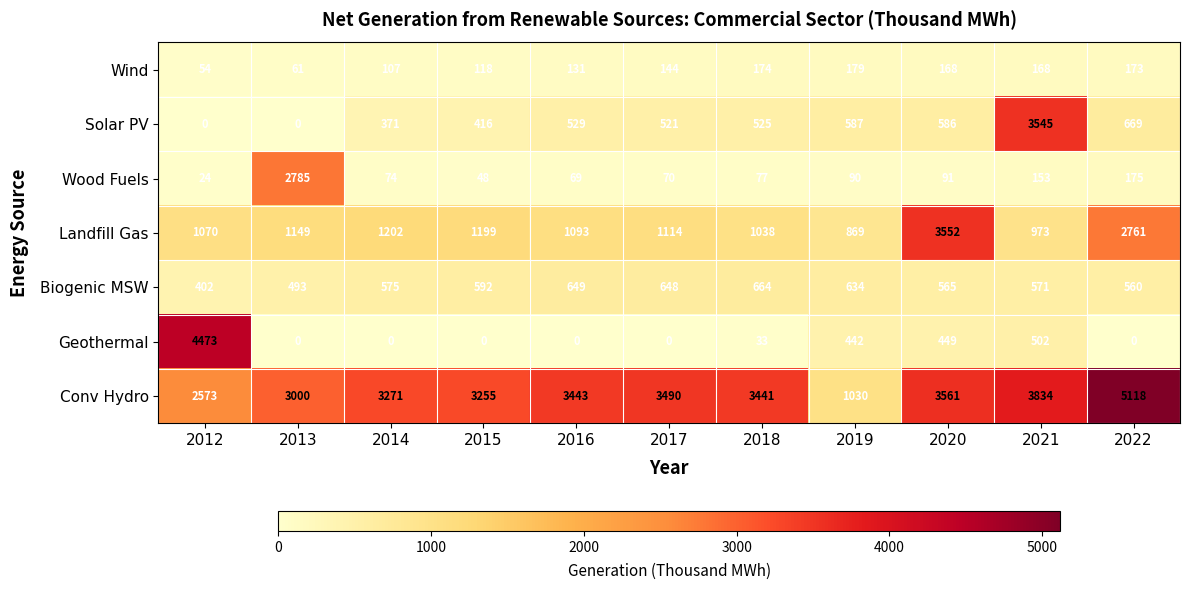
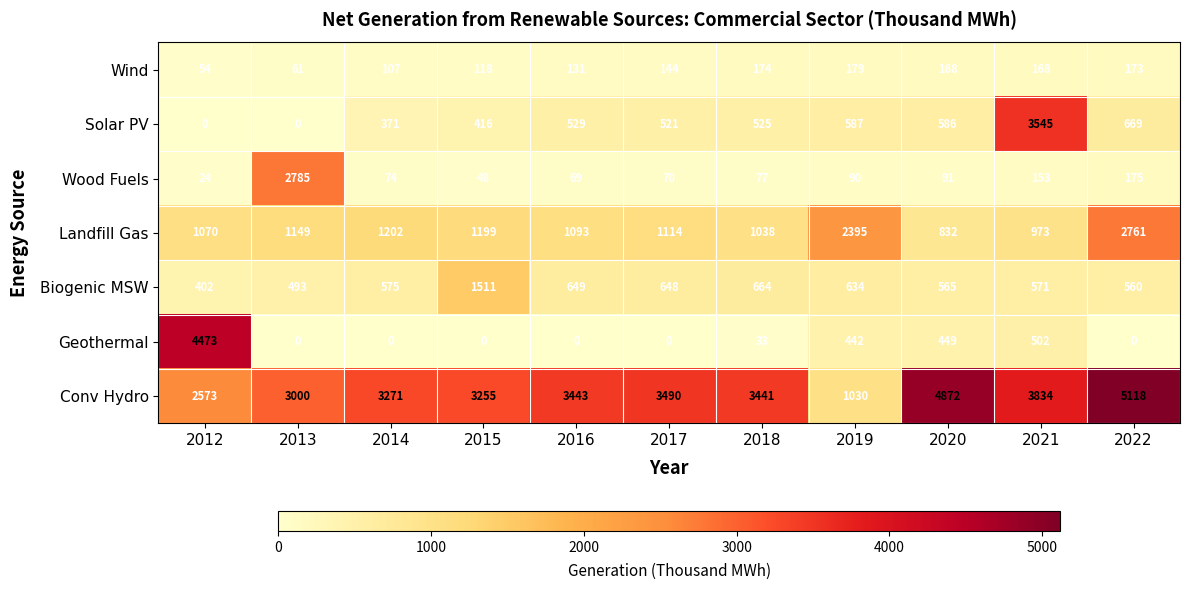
  {
    "Wind": {
      "2012": 54,
      "2013": 61,
      "2014": 107,
      "2015": 118,
      "2016": 131,
      "2017": 144,
      "2018": 174,
      "2019": 179,
      "2020": 168,
      "2021": 168,
      "2022": 173
    },
    "Solar PV": {
      "2012": 0,
      "2013": 0,
      "2014": 371,
      "2015": 416,
      "2016": 529,
      "2017": 521,
      "2018": 525,
      "2019": 587,
      "2020": 586,
      "2021": 3545,
      "2022": 669
    },
    "Wood Fuels": {
      "2012": 24,
      "2013": 2785,
      "2014": 74,
      "2015": 48,
      "2016": 69,
      "2017": 70,
      "2018": 77,
      "2019": 90,
      "2020": 91,
      "2021": 153,
      "2022": 175
    },
    "Landfill Gas": {
      "2012": 1070,
      "2013": 1149,
      "2014": 1202,
      "2015": 1199,
      "2016": 1093,
      "2017": 1114,
      "2018": 1038,
-     "2019": 869,
-     "2020": 3552,
+     "2019": 2395,
+     "2020": 832,
      "2021": 973,
      "2022": 2761
    },
    "Biogenic MSW": {
      "2012": 402,
      "2013": 493,
      "2014": 575,
-     "2015": 592,
+     "2015": 1511,
      "2016": 649,
      "2017": 648,
      "2018": 664,
      "2019": 634,
      "2020": 565,
      "2021": 571,
      "2022": 560
    },
    "Geothermal": {
      "2012": 4473,
      "2013": 0,
      "2014": 0,
      "2015": 0,
      "2016": 0,
      "2017": 0,
      "2018": 33,
      "2019": 442,
      "2020": 449,
      "2021": 502,
      "2022": 0
    },
    "Conv Hydro": {
      "2012": 2573,
      "2013": 3000,
      "2014": 3271,
      "2015": 3255,
      "2016": 3443,
      "2017": 3490,
      "2018": 3441,
      "2019": 1030,
-     "2020": 3561,
+     "2020": 4872,
      "2021": 3834,
      "2022": 5118
    }
  }
